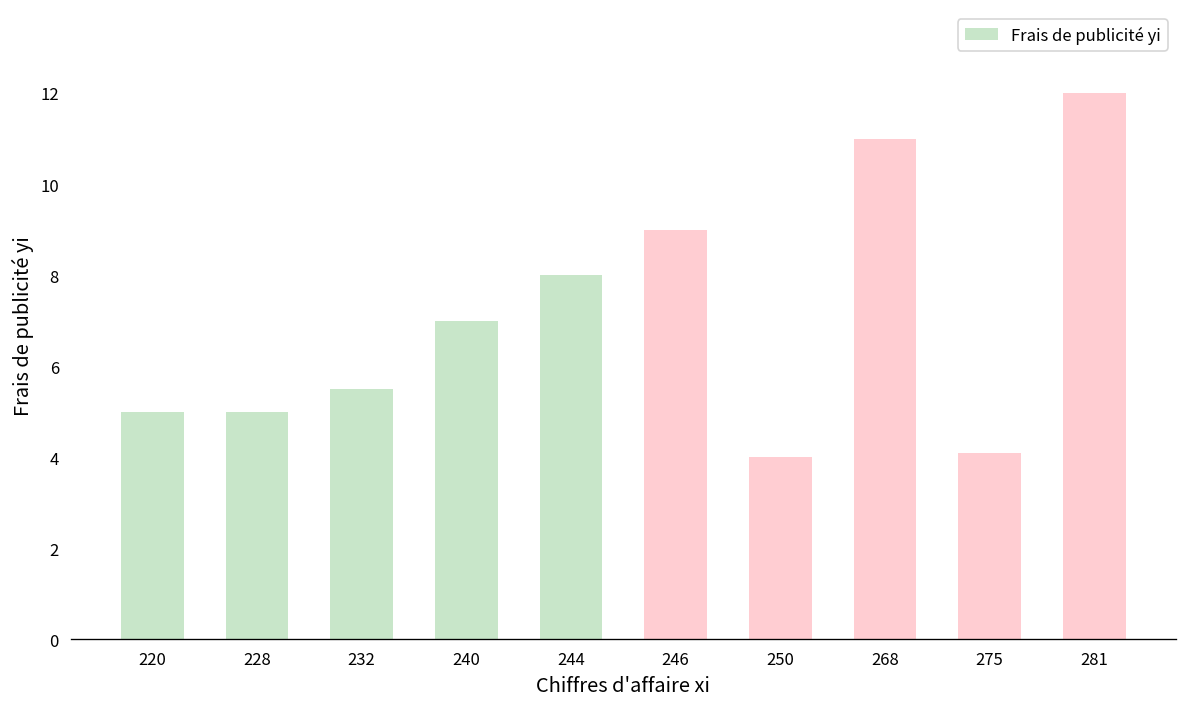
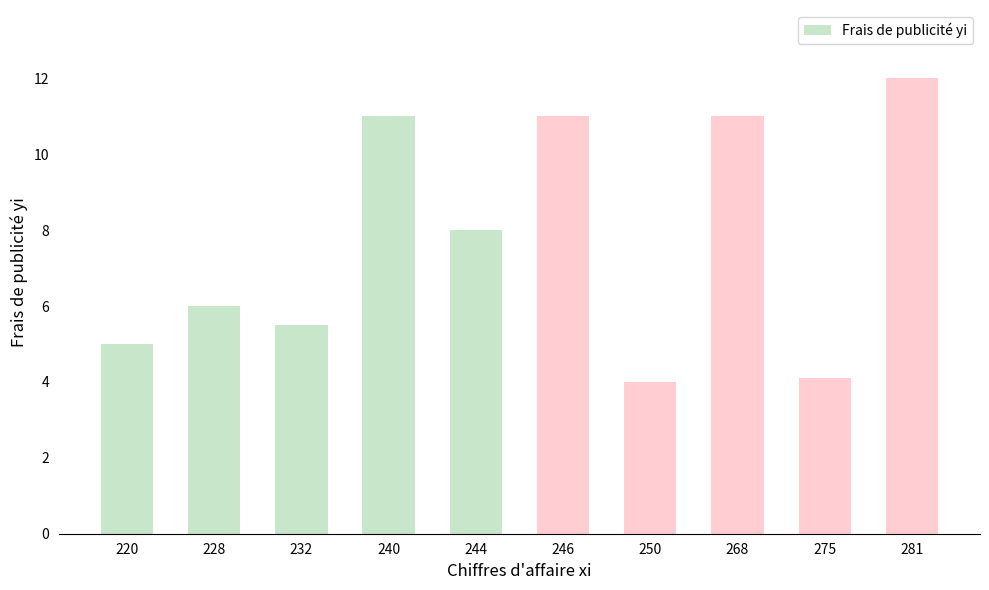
  {
    "220": 5,
-   "228": 5,
+   "228": 6,
    "232": 5.5,
-   "240": 7,
+   "240": 11,
    "244": 8,
-   "246": 9,
+   "246": 11,
    "250": 4,
    "268": 11,
    "275": 4.1,
    "281": 12
  }
